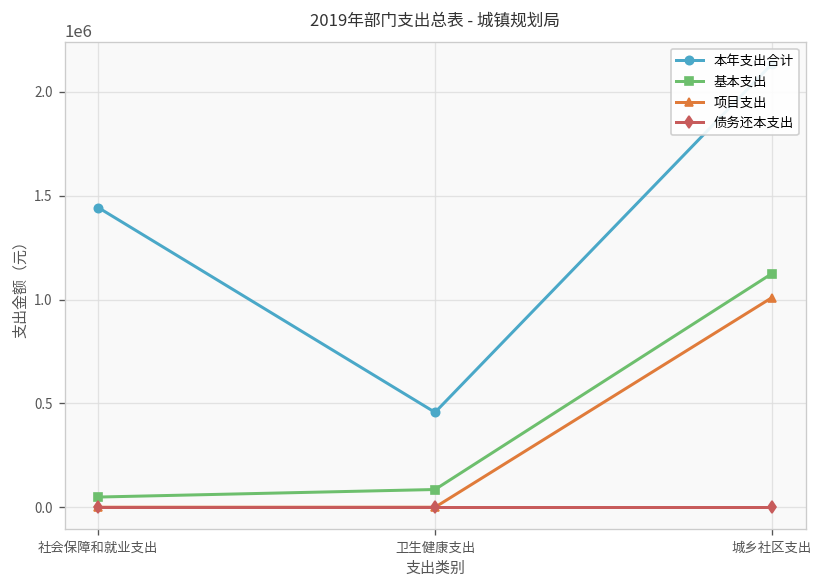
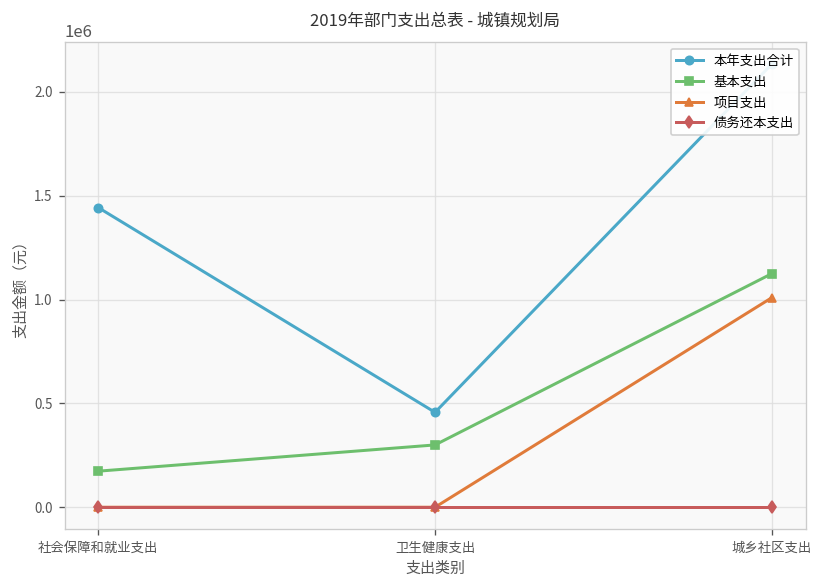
  {
    "本年支出合计": {
      "社会保障和就业支出": 1440000,
      "卫生健康支出": 460000
    },
    "基本支出": {
-     "社会保障和就业支出": 50000,
-     "卫生健康支出": 90000,
+     "社会保障和就业支出": 170000,
+     "卫生健康支出": 300000,
      "城乡社区支出": 1120000
    }
  }
